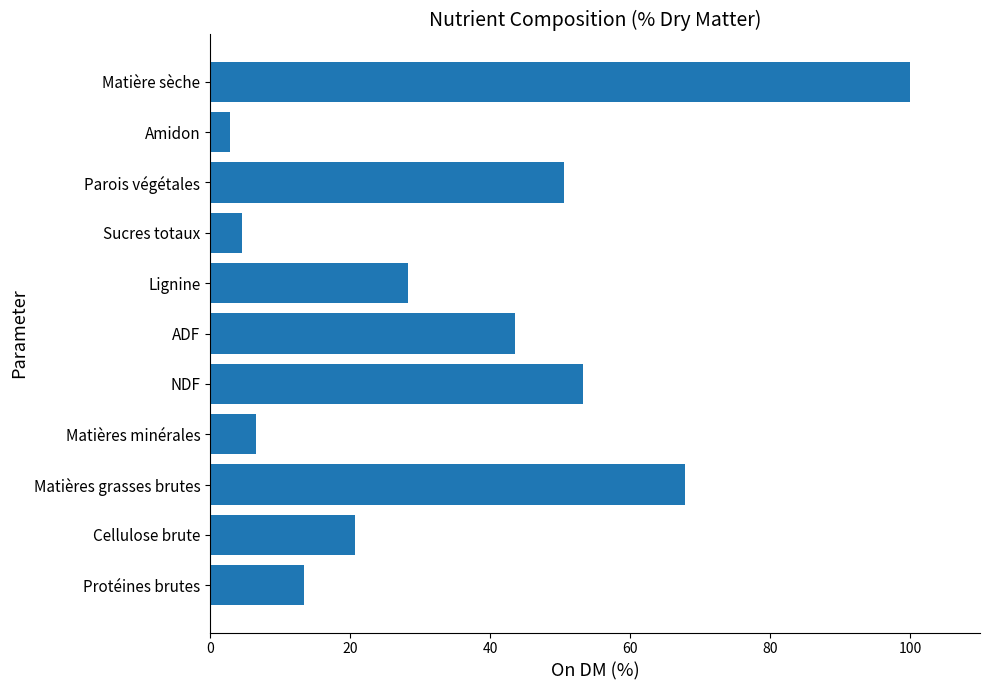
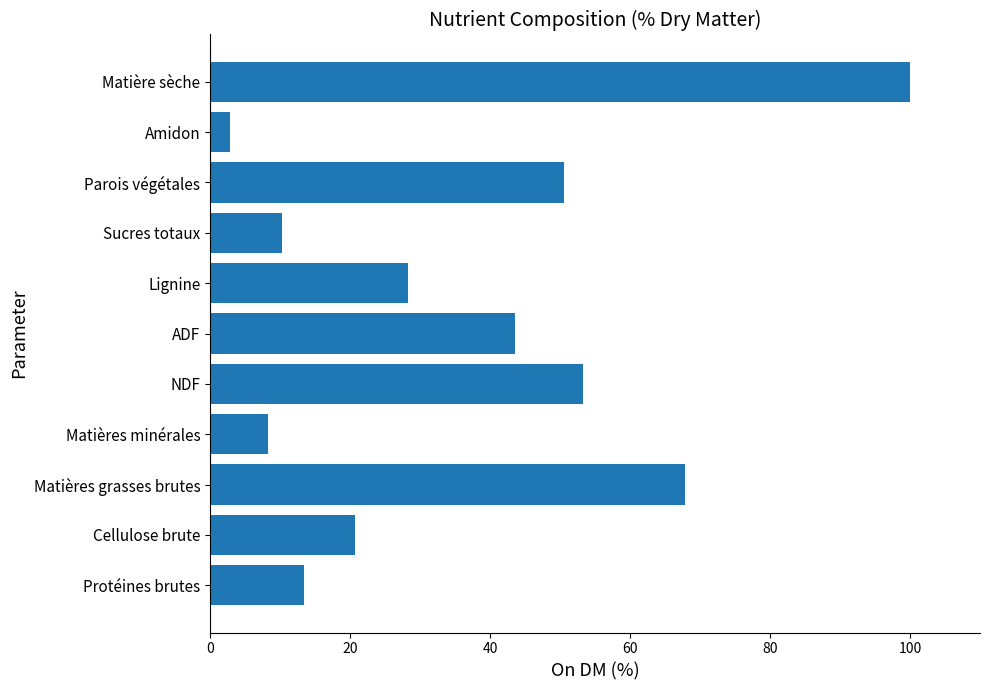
  {
    "Matière sèche": 100,
    "Amidon": 3,
    "Parois végétales": 51,
-   "Sucres totaux": 5,
+   "Sucres totaux": 10,
    "Lignine": 28,
    "ADF": 44,
    "NDF": 53,
-   "Matières minérales": 7,
+   "Matières minérales": 8,
    "Matières grasses brutes": 68,
    "Cellulose brute": 21,
    "Protéines brutes": 13
  }
